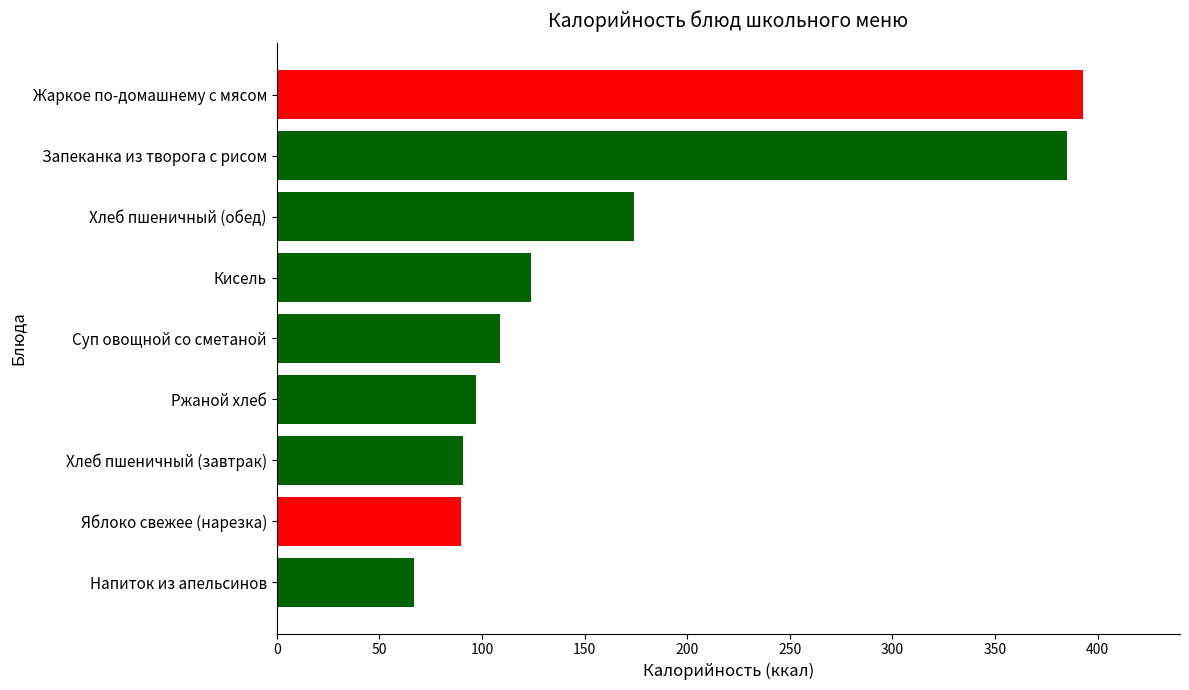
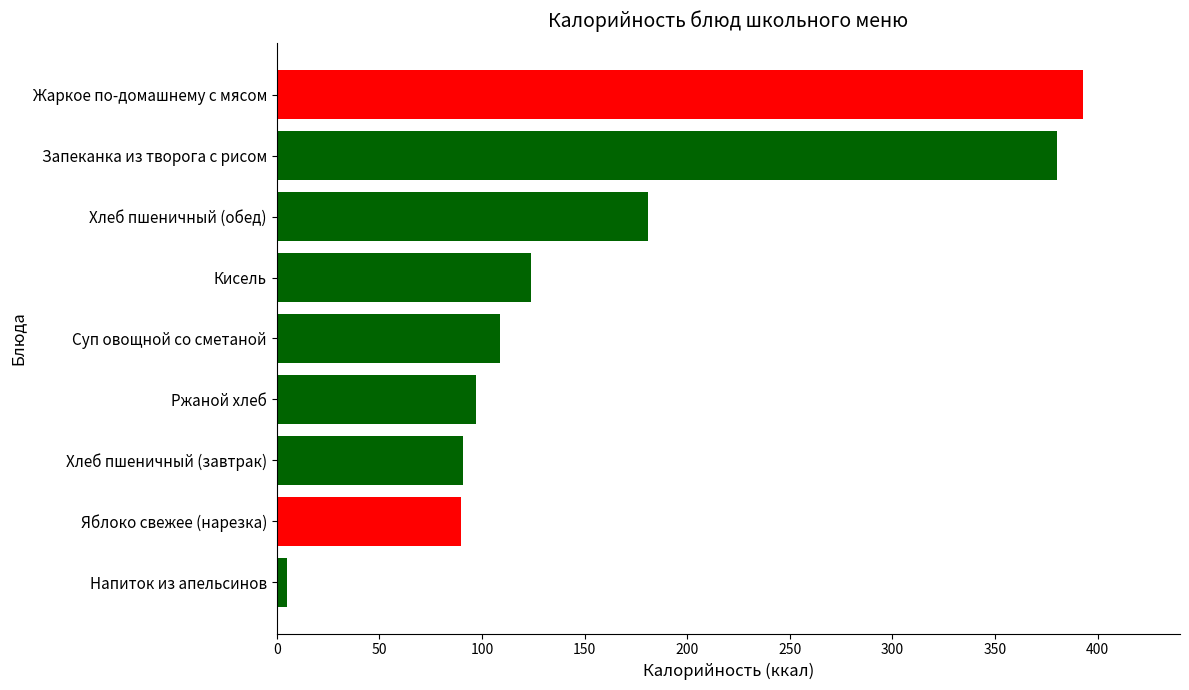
  {
    "Жаркое по-домашнему с мясом": 393,
-   "Запеканка из творога с рисом": 385,
-   "Хлеб пшеничный (обед)": 174,
+   "Запеканка из творога с рисом": 380,
+   "Хлеб пшеничный (обед)": 181,
    "Кисель": 124,
    "Суп овощной со сметаной": 109,
    "Ржаной хлеб": 97,
    "Хлеб пшеничный (завтрак)": 91,
    "Яблоко свежее (нарезка)": 90,
-   "Напиток из апельсинов": 67
+   "Напиток из апельсинов": 5
  }
